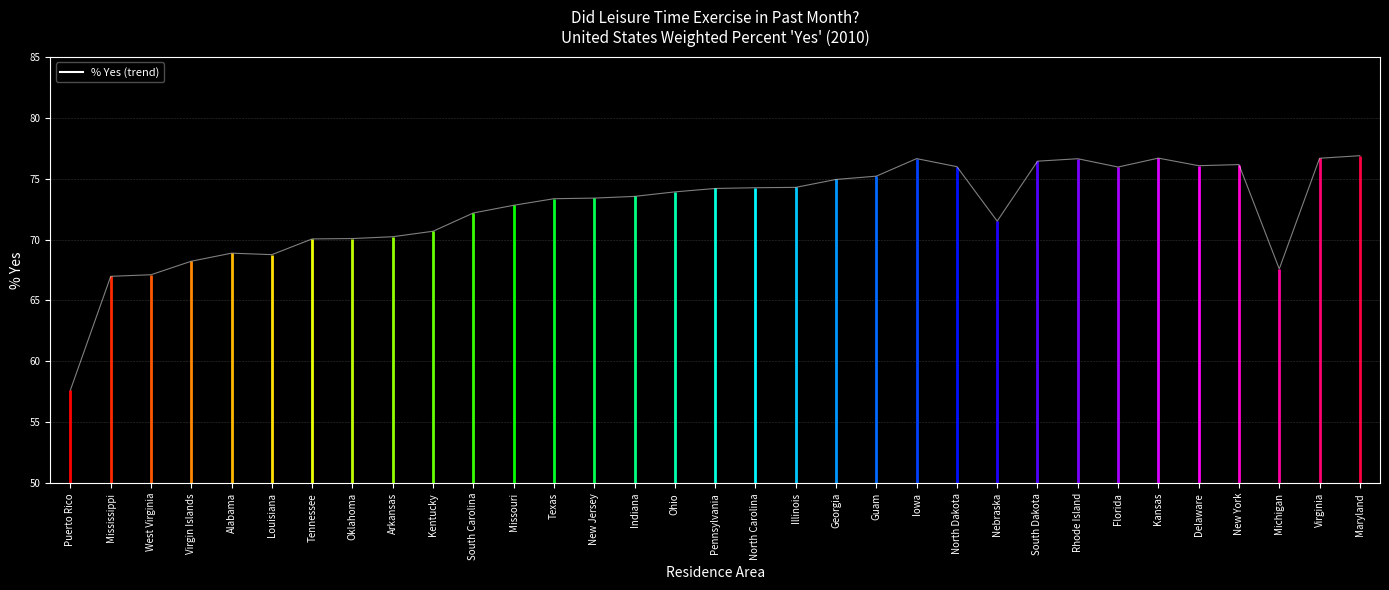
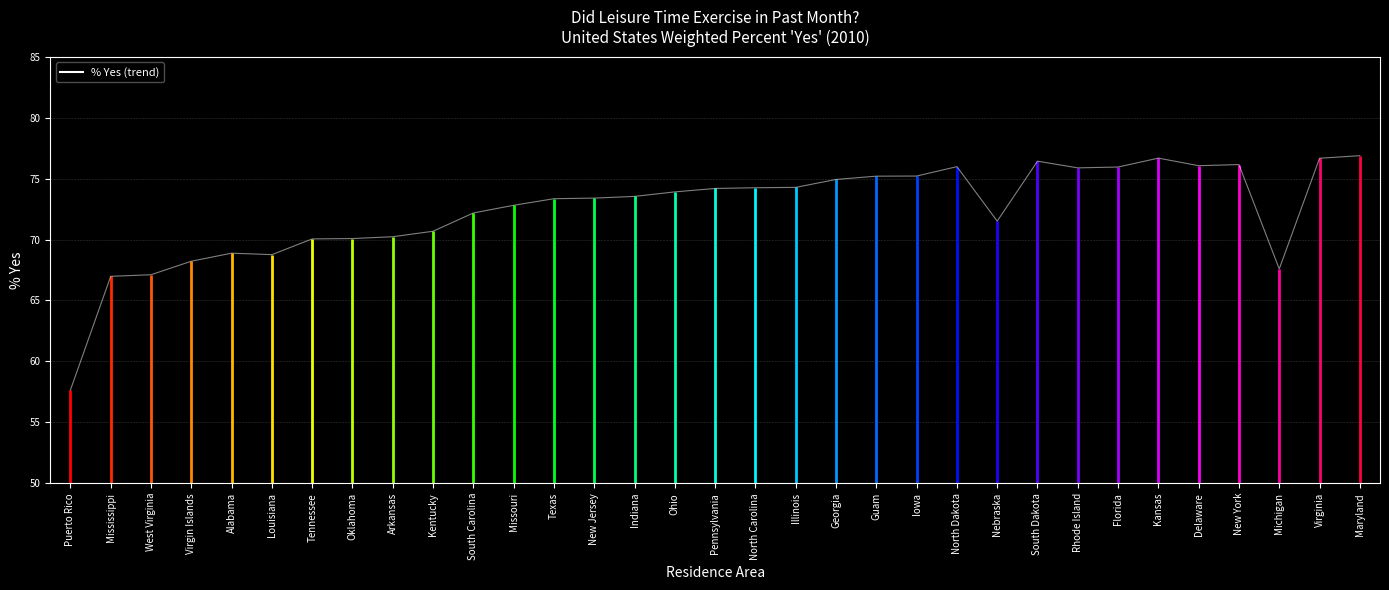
  {
    "Puerto Rico": 57.7,
    "Mississippi": 67.0,
    "West Virginia": 67.1,
    "Virgin Islands": 68.2,
    "Alabama": 68.9,
    "Louisiana": 68.8,
    "Tennessee": 70.1,
    "Oklahoma": 70.1,
    "Arkansas": 70.2,
    "Kentucky": 70.7,
    "South Carolina": 72.2,
    "Missouri": 72.8,
    "Texas": 73.4,
    "New Jersey": 73.4,
    "Indiana": 73.5,
    "Ohio": 73.9,
    "Pennsylvania": 74.2,
    "North Carolina": 74.3,
    "Illinois": 74.3,
    "Georgia": 74.9,
    "Guam": 75.2,
-   "Iowa": 76.6,
+   "Iowa": 75.2,
    "North Dakota": 76.0,
    "Nebraska": 71.5,
    "South Dakota": 76.4,
-   "Rhode Island": 76.6,
+   "Rhode Island": 75.9,
    "Florida": 76.0,
    "Kansas": 76.7,
    "Delaware": 76.1,
    "New York": 76.2,
    "Michigan": 67.6,
    "Virginia": 76.7,
    "Maryland": 76.9
  }
